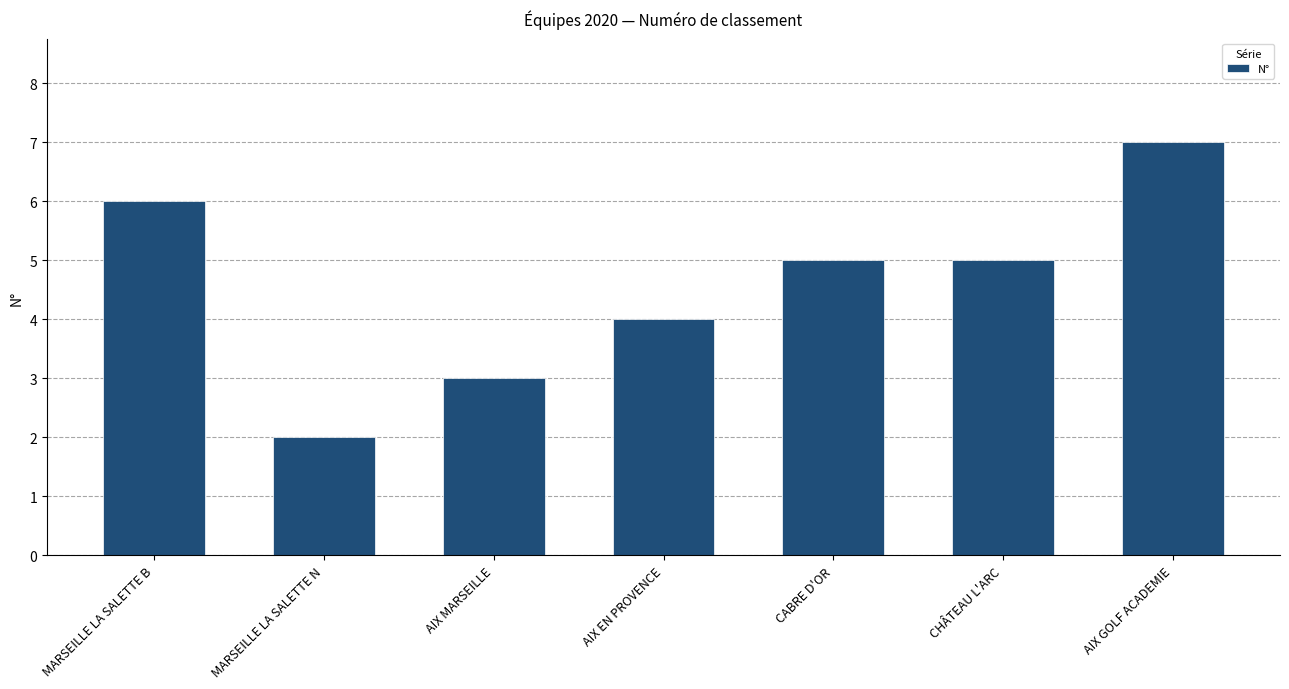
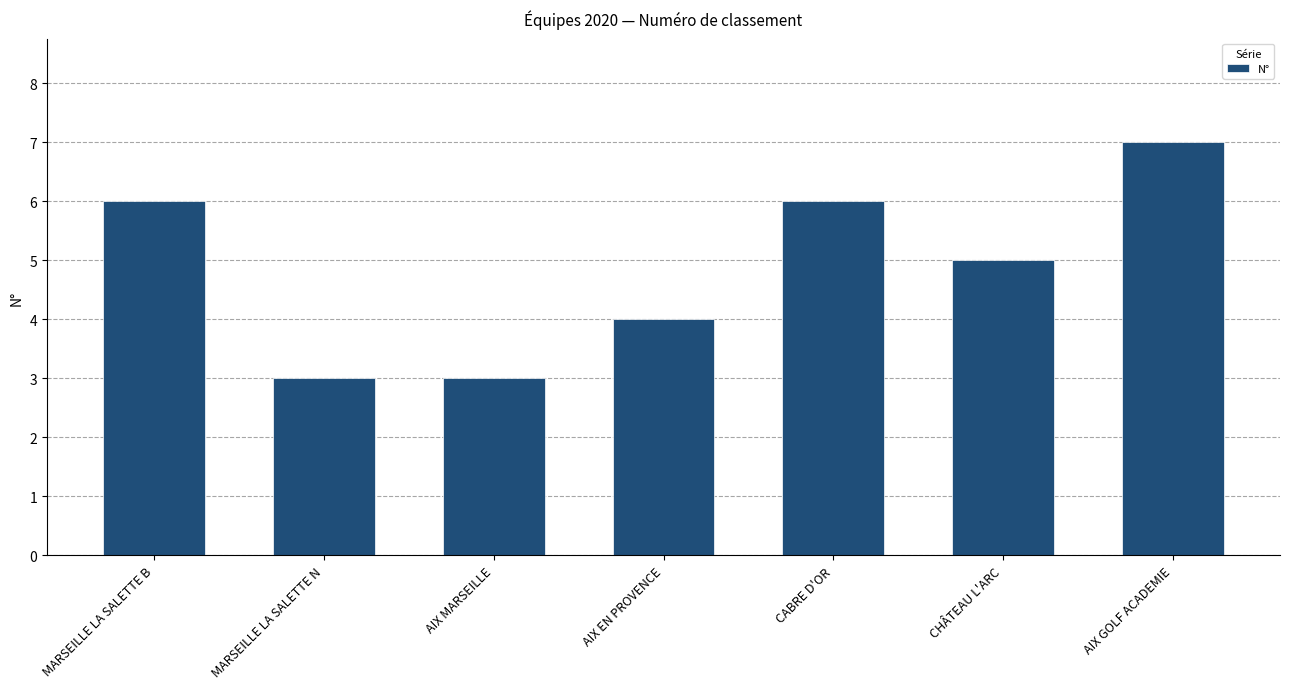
  {
    "MARSEILLE LA SALETTE B": 6,
-   "MARSEILLE LA SALETTE N": 2,
+   "MARSEILLE LA SALETTE N": 3,
    "AIX MARSEILLE": 3,
    "AIX EN PROVENCE": 4,
-   "CABRE D'OR": 5,
+   "CABRE D'OR": 6,
    "CHÂTEAU L'ARC": 5,
    "AIX GOLF ACADEMIE": 7
  }
